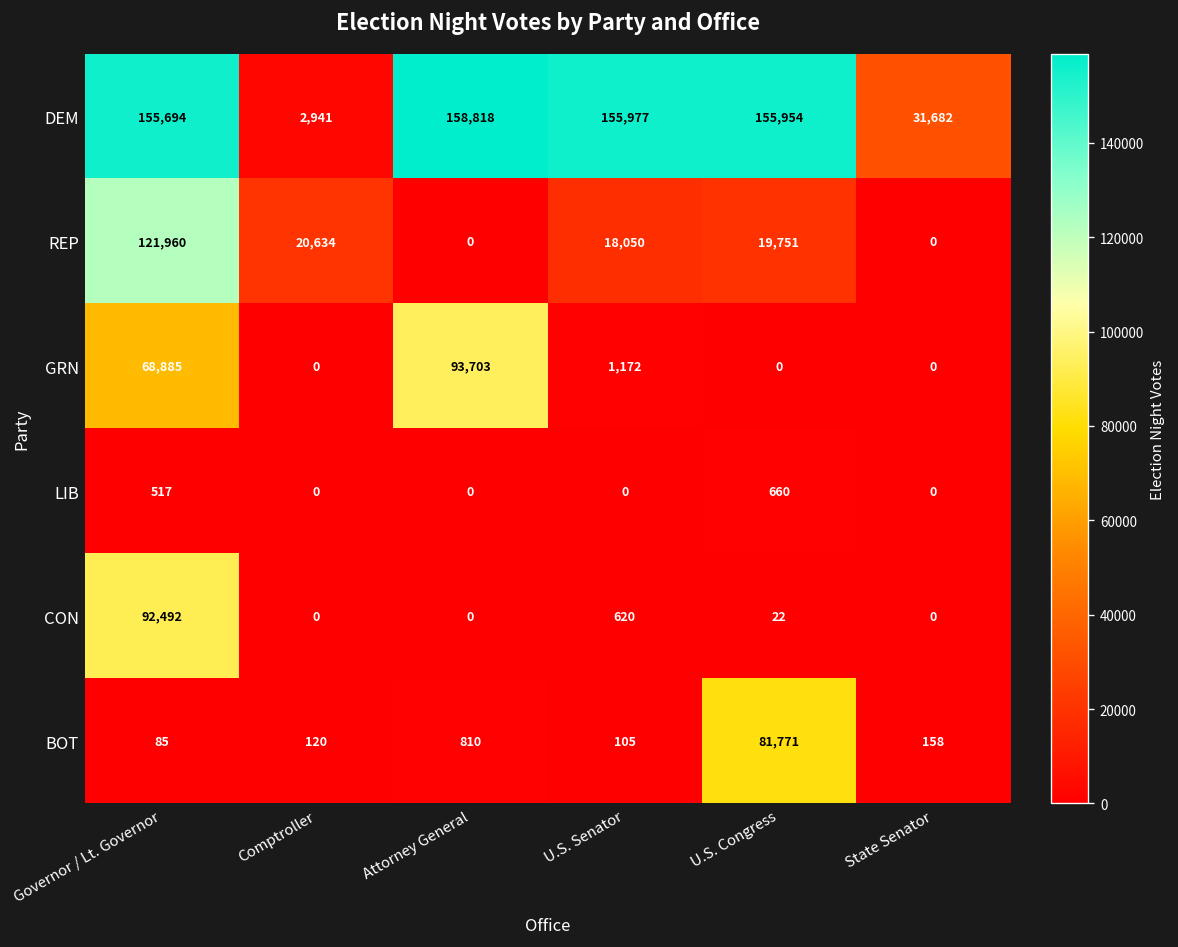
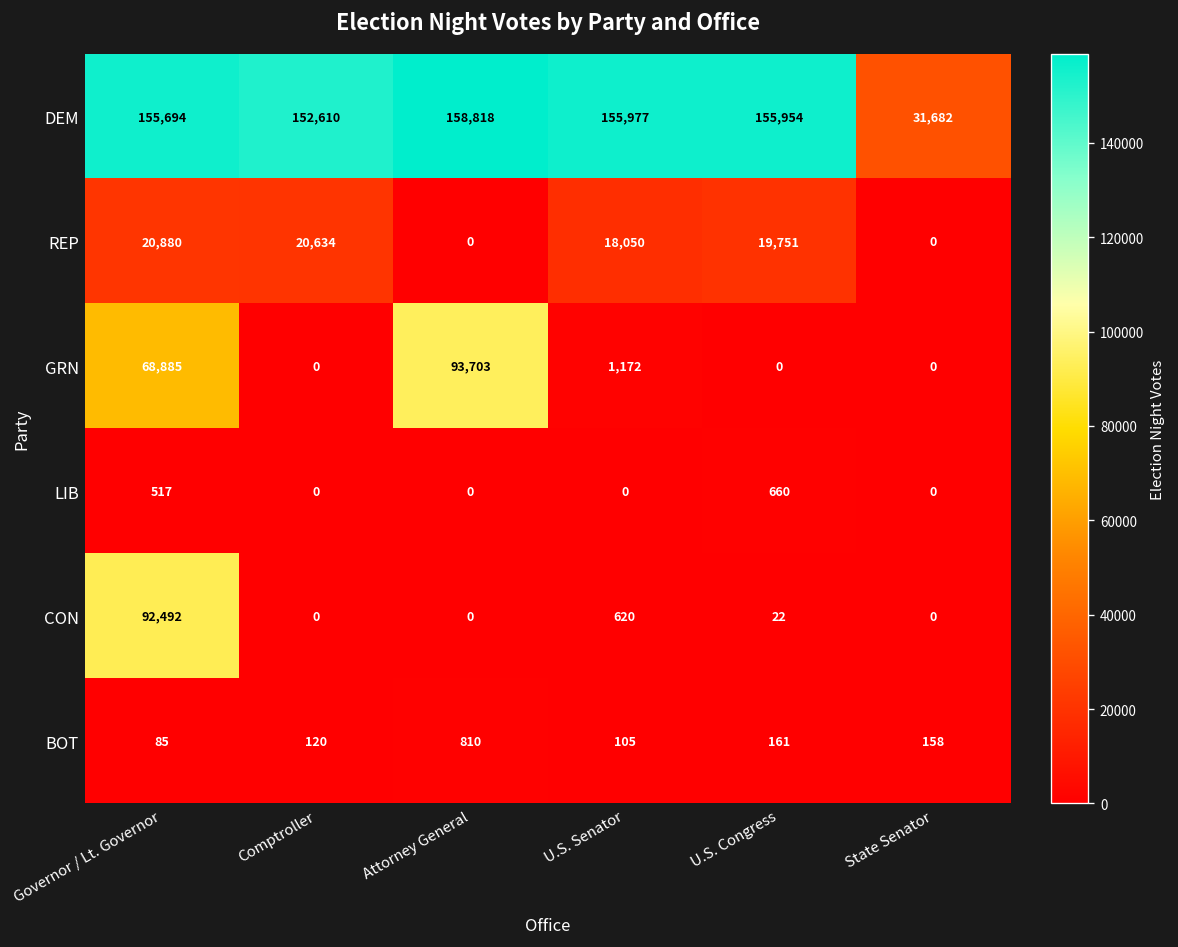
  {
    "DEM": {
      "Governor / Lt. Governor": "155,694",
-     "Comptroller": "2,941",
+     "Comptroller": "152,610",
      "Attorney General": "158,818",
      "U.S. Senator": "155,977",
      "U.S. Congress": "155,954",
      "State Senator": "31,682"
    },
    "REP": {
-     "Governor / Lt. Governor": "121,960",
+     "Governor / Lt. Governor": "20,880",
      "Comptroller": "20,634",
      "Attorney General": "0",
      "U.S. Senator": "18,050",
      "U.S. Congress": "19,751",
      "State Senator": "0"
    },
    "GRN": {
      "Governor / Lt. Governor": "68,885",
      "Comptroller": "0",
      "Attorney General": "93,703",
      "U.S. Senator": "1,172",
      "U.S. Congress": "0",
      "State Senator": "0"
    },
    "LIB": {
      "Governor / Lt. Governor": "517",
      "Comptroller": "0",
      "Attorney General": "0",
      "U.S. Senator": "0",
      "U.S. Congress": "660",
      "State Senator": "0"
    },
    "CON": {
      "Governor / Lt. Governor": "92,492",
      "Comptroller": "0",
      "Attorney General": "0",
      "U.S. Senator": "620",
      "U.S. Congress": "22",
      "State Senator": "0"
    },
    "BOT": {
      "Governor / Lt. Governor": "85",
      "Comptroller": "120",
      "Attorney General": "810",
      "U.S. Senator": "105",
-     "U.S. Congress": "81,771",
+     "U.S. Congress": "161",
      "State Senator": "158"
    }
  }
